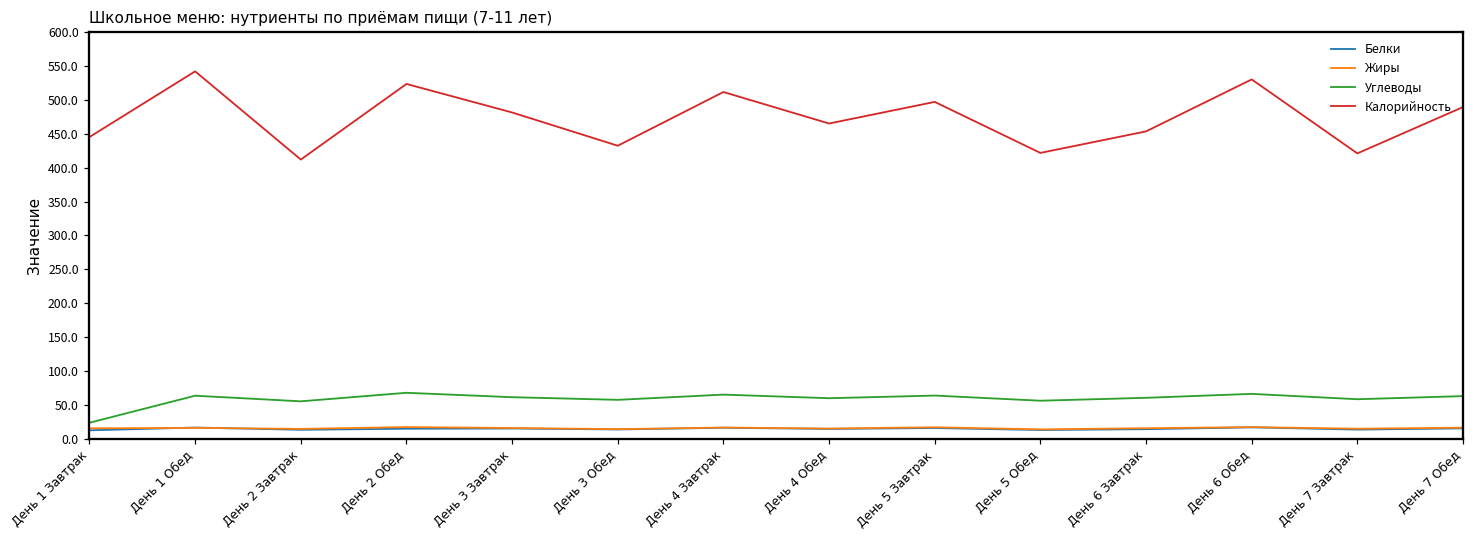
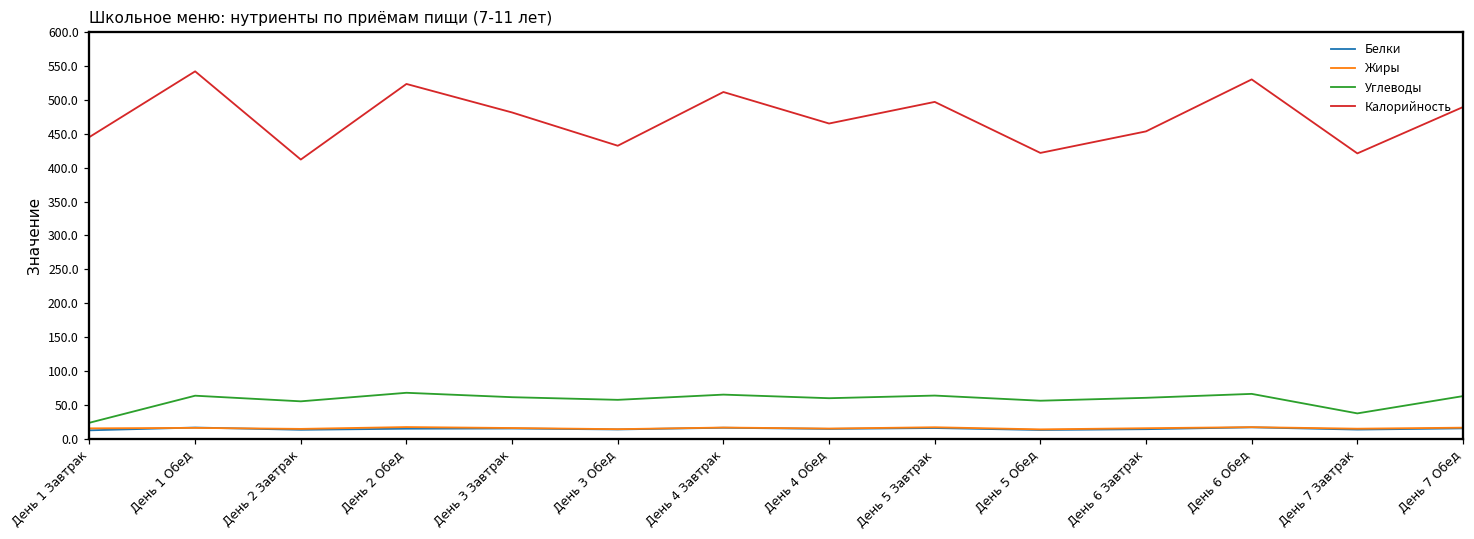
  {
    "Углеводы": {
      "День 1 Завтрак": 20,
      "День 1 Обед": 60,
      "День 2 Завтрак": 60,
      "День 2 Обед": 70,
      "День 3 Завтрак": 60,
      "День 3 Обед": 60,
      "День 4 Завтрак": 70,
      "День 4 Обед": 60,
      "День 5 Завтрак": 60,
      "День 5 Обед": 60,
      "День 6 Завтрак": 60,
      "День 6 Обед": 70,
-     "День 7 Завтрак": 60,
+     "День 7 Завтрак": 40,
      "День 7 Обед": 60
    },
    "Калорийность": {
      "День 1 Завтрак": 450,
      "День 1 Обед": 540,
      "День 2 Завтрак": 410,
      "День 2 Обед": 520,
      "День 3 Завтрак": 480,
      "День 3 Обед": 430,
      "День 4 Завтрак": 510,
      "День 4 Обед": 470,
      "День 5 Завтрак": 500,
      "День 5 Обед": 420,
      "День 6 Завтрак": 450,
      "День 6 Обед": 530,
      "День 7 Завтрак": 420,
      "День 7 Обед": 490
    }
  }
